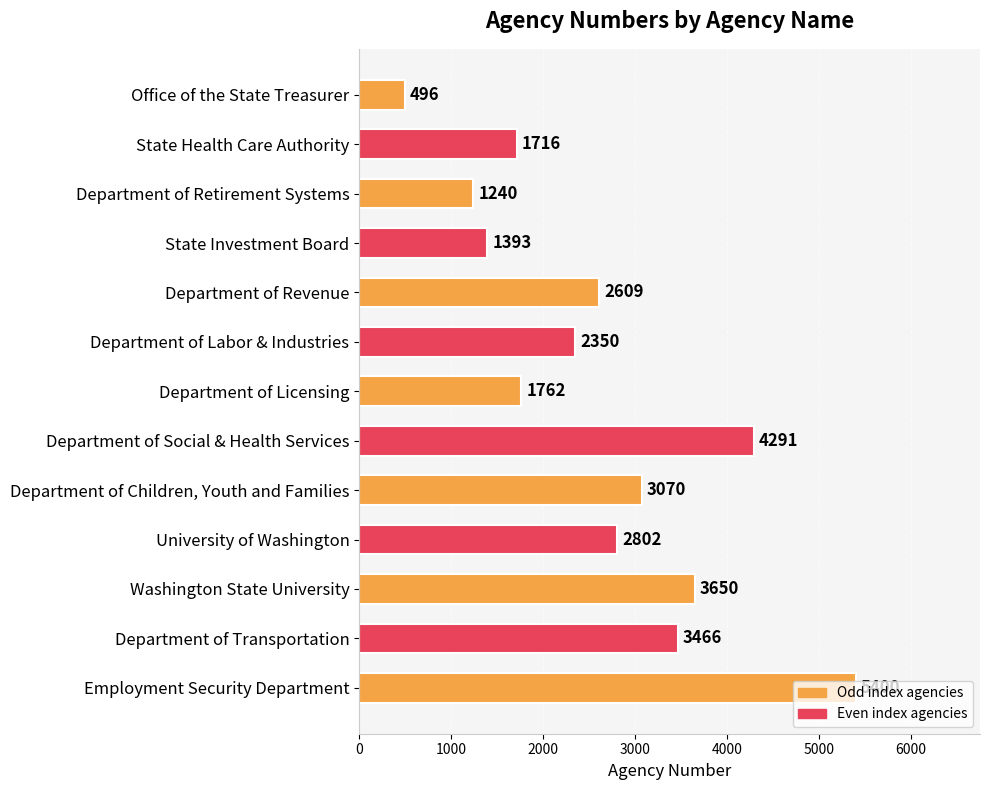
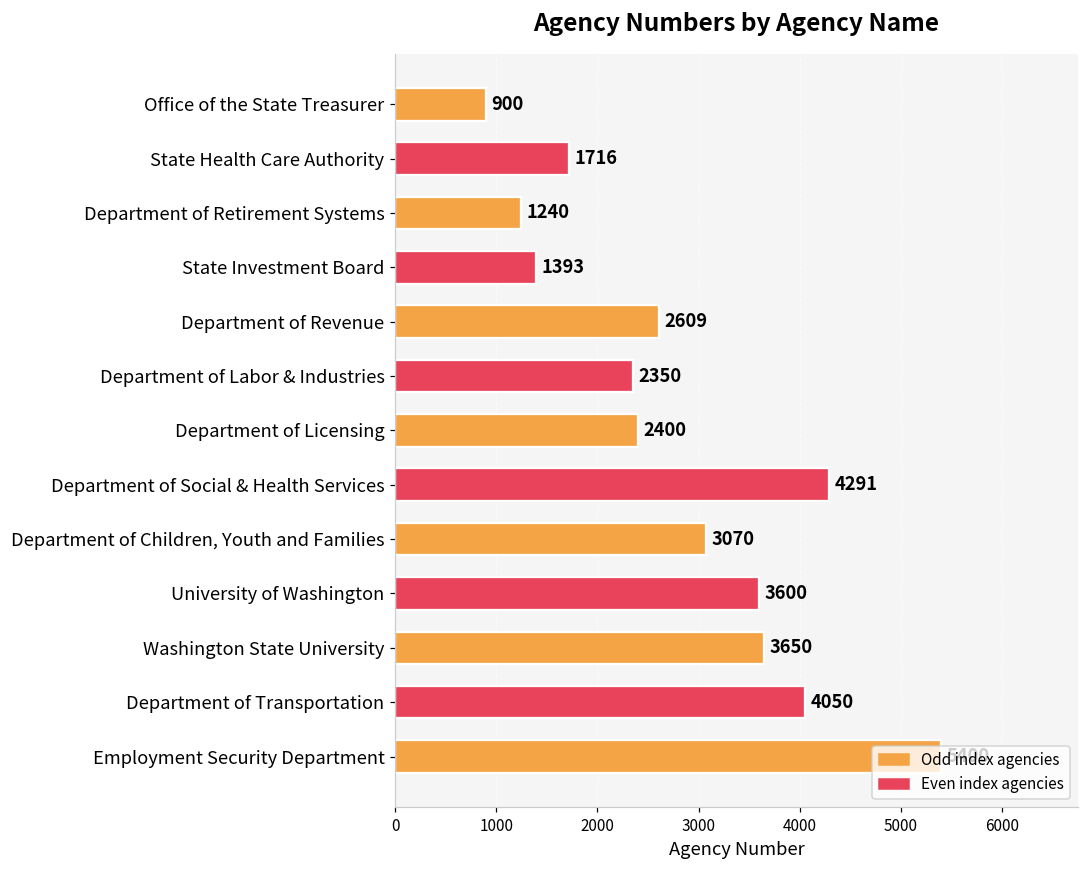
  {
-   "Office of the State Treasurer": 496,
+   "Office of the State Treasurer": 900,
    "State Health Care Authority": 1716,
    "Department of Retirement Systems": 1240,
    "State Investment Board": 1393,
    "Department of Revenue": 2609,
    "Department of Labor & Industries": 2350,
-   "Department of Licensing": 1762,
+   "Department of Licensing": 2400,
    "Department of Social & Health Services": 4291,
    "Department of Children, Youth and Families": 3070,
-   "University of Washington": 2802,
+   "University of Washington": 3600,
    "Washington State University": 3650,
-   "Department of Transportation": 3466
+   "Department of Transportation": 4050
  }
